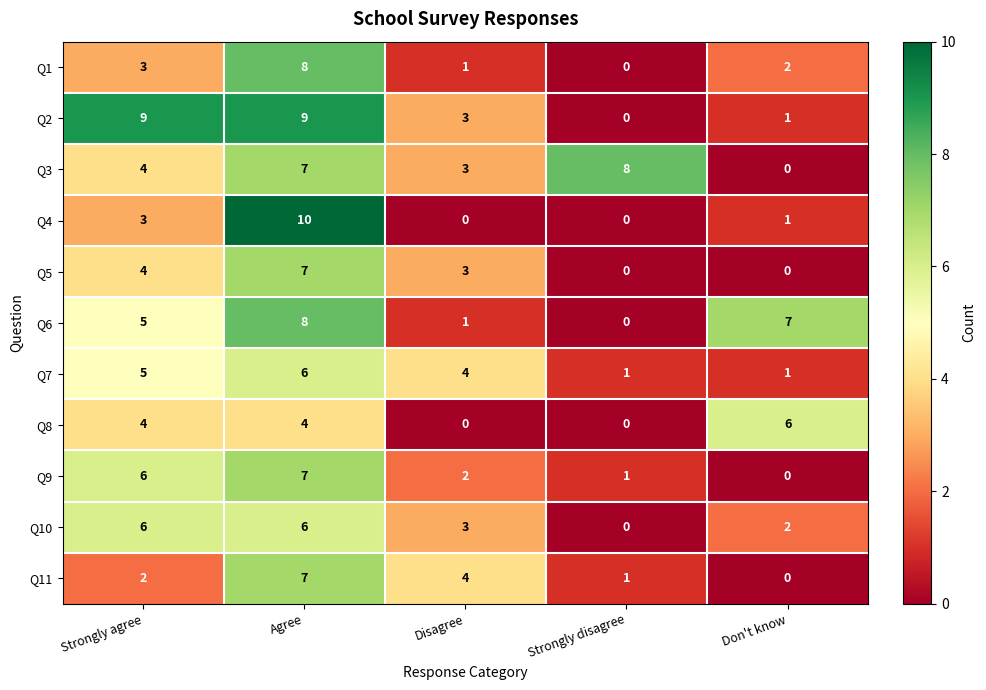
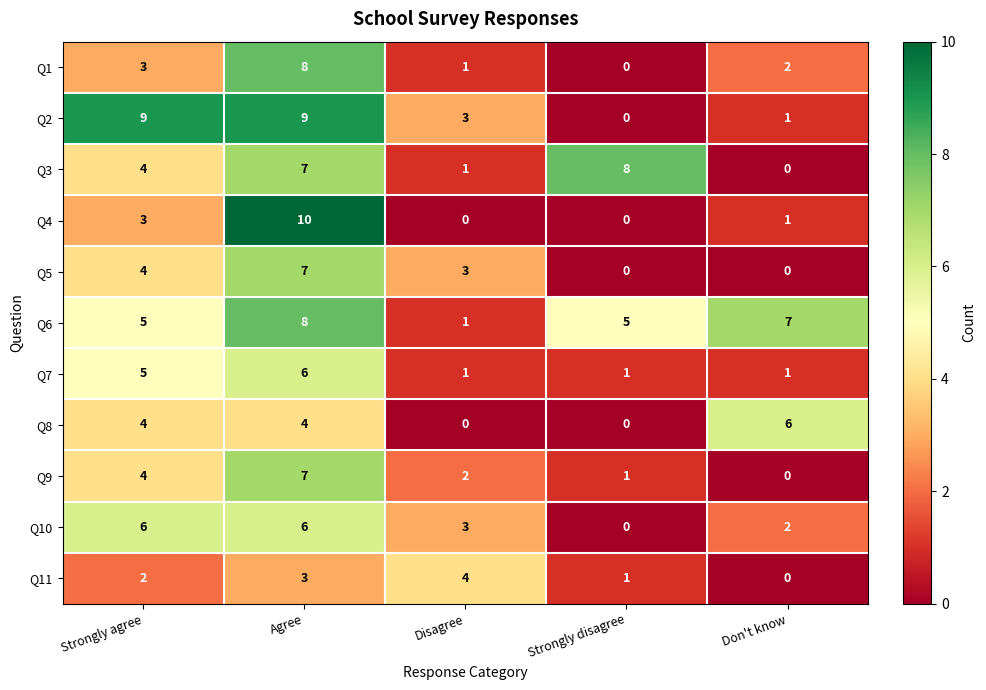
  {
    "Q1": {
      "Strongly agree": 3,
      "Agree": 8,
      "Disagree": 1,
      "Strongly disagree": 0,
      "Don't know": 2
    },
    "Q2": {
      "Strongly agree": 9,
      "Agree": 9,
      "Disagree": 3,
      "Strongly disagree": 0,
      "Don't know": 1
    },
    "Q3": {
      "Strongly agree": 4,
      "Agree": 7,
-     "Disagree": 3,
+     "Disagree": 1,
      "Strongly disagree": 8,
      "Don't know": 0
    },
    "Q4": {
      "Strongly agree": 3,
      "Agree": 10,
      "Disagree": 0,
      "Strongly disagree": 0,
      "Don't know": 1
    },
    "Q5": {
      "Strongly agree": 4,
      "Agree": 7,
      "Disagree": 3,
      "Strongly disagree": 0,
      "Don't know": 0
    },
    "Q6": {
      "Strongly agree": 5,
      "Agree": 8,
      "Disagree": 1,
-     "Strongly disagree": 0,
+     "Strongly disagree": 5,
      "Don't know": 7
    },
    "Q7": {
      "Strongly agree": 5,
      "Agree": 6,
-     "Disagree": 4,
+     "Disagree": 1,
      "Strongly disagree": 1,
      "Don't know": 1
    },
    "Q8": {
      "Strongly agree": 4,
      "Agree": 4,
      "Disagree": 0,
      "Strongly disagree": 0,
      "Don't know": 6
    },
    "Q9": {
-     "Strongly agree": 6,
+     "Strongly agree": 4,
      "Agree": 7,
      "Disagree": 2,
      "Strongly disagree": 1,
      "Don't know": 0
    },
    "Q10": {
      "Strongly agree": 6,
      "Agree": 6,
      "Disagree": 3,
      "Strongly disagree": 0,
      "Don't know": 2
    },
    "Q11": {
      "Strongly agree": 2,
-     "Agree": 7,
+     "Agree": 3,
      "Disagree": 4,
      "Strongly disagree": 1,
      "Don't know": 0
    }
  }
